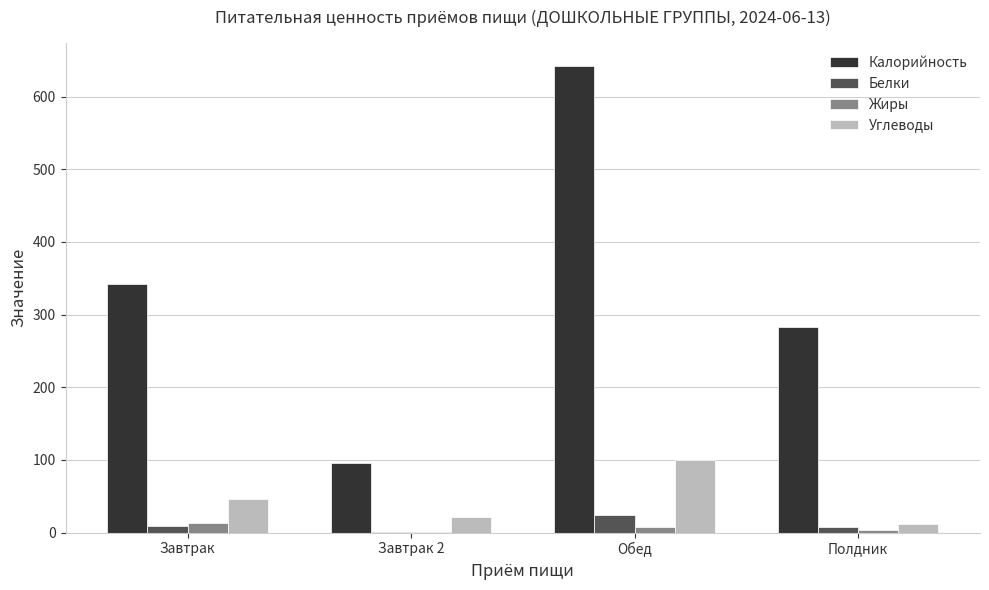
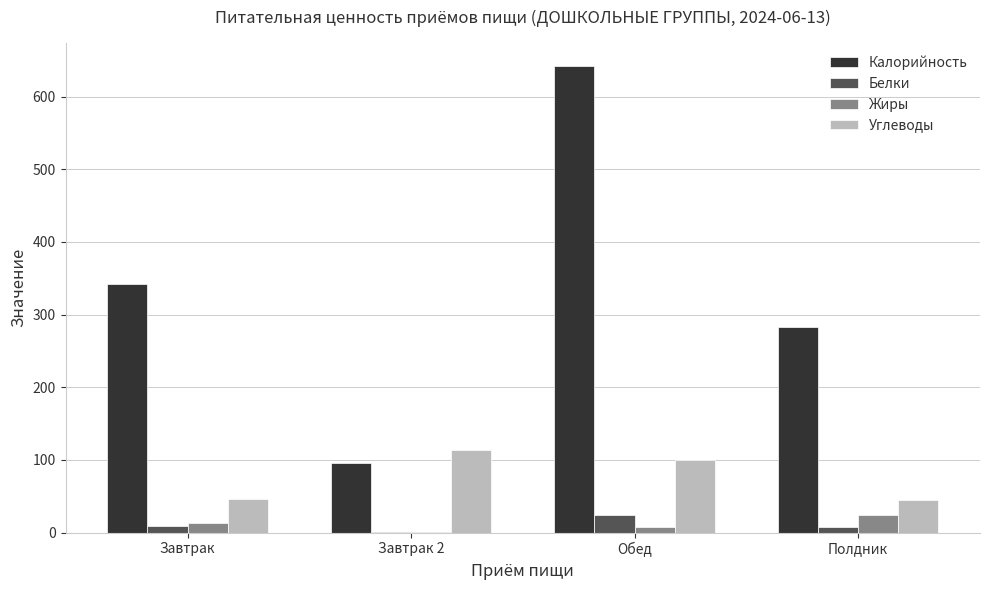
  {
    "Жиры": {
      "Завтрак": 10,
      "Обед": 10,
-     "Полдник": 0
+     "Полдник": 20
    },
    "Углеводы": {
      "Завтрак": 50,
-     "Завтрак 2": 20,
+     "Завтрак 2": 110,
      "Обед": 100,
-     "Полдник": 10
+     "Полдник": 50
    }
  }
